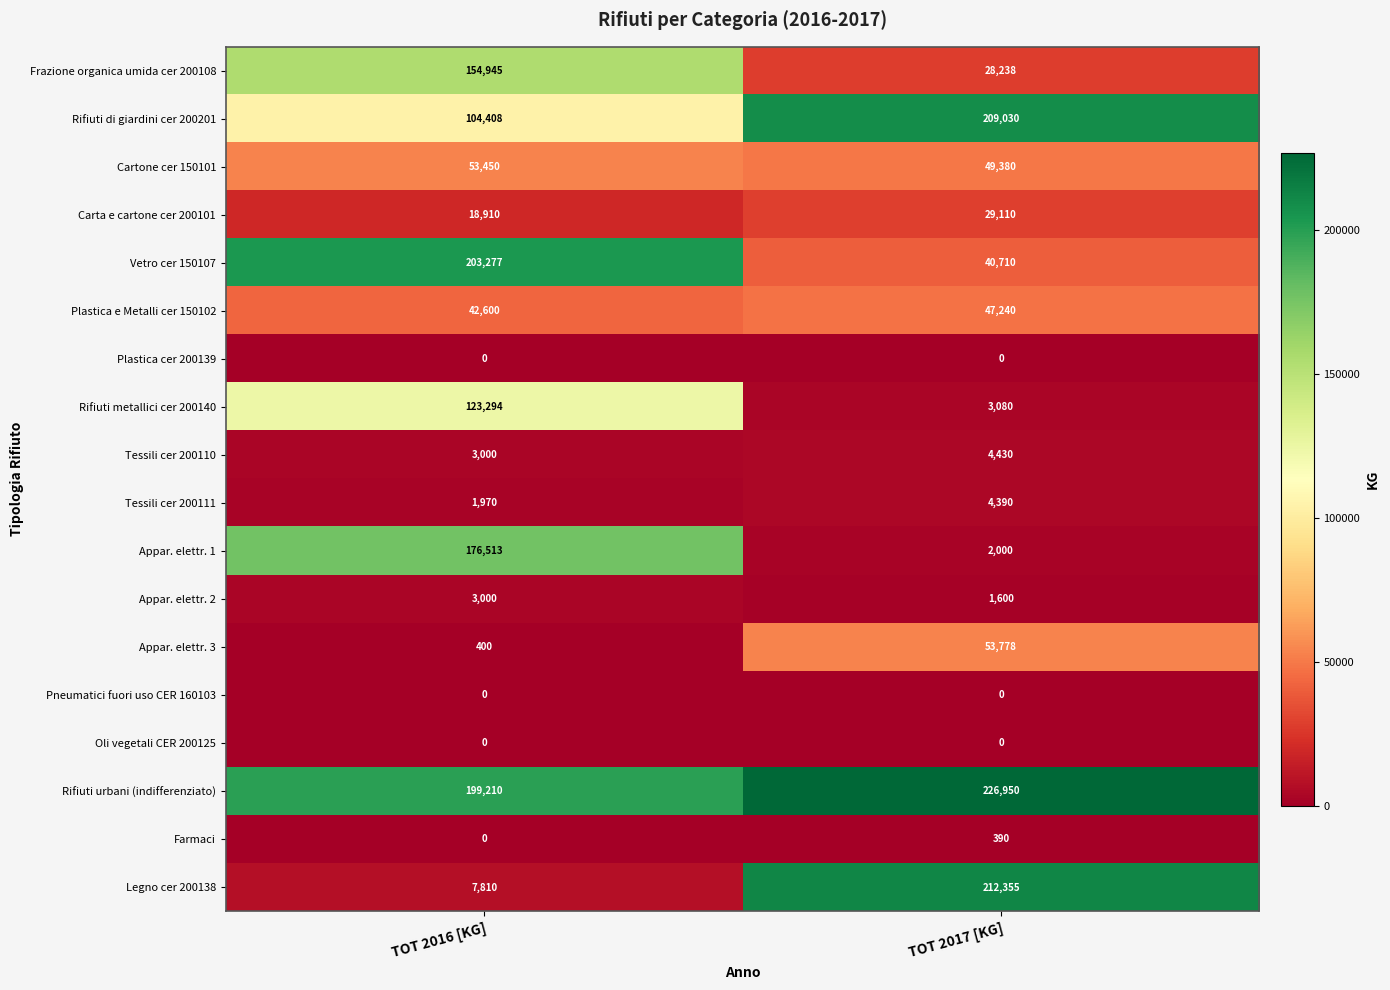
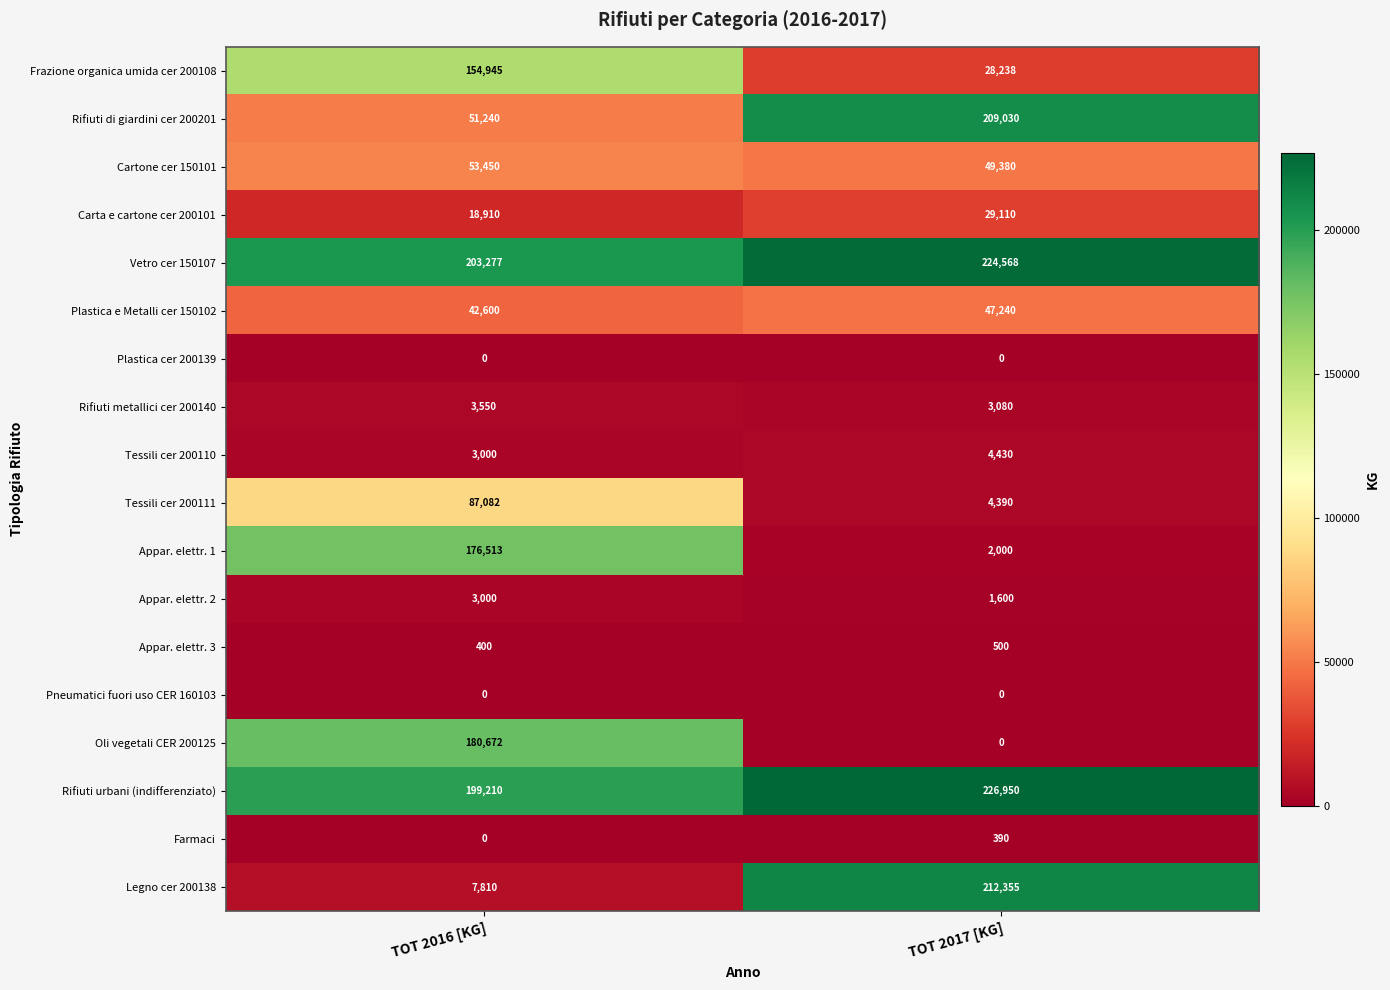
  {
    "Frazione organica umida cer 200108": {
      "TOT 2016 [KG]": "154,945",
      "TOT 2017 [KG]": "28,238"
    },
    "Rifiuti di giardini cer 200201": {
-     "TOT 2016 [KG]": "104,408",
+     "TOT 2016 [KG]": "51,240",
      "TOT 2017 [KG]": "209,030"
    },
    "Cartone cer 150101": {
      "TOT 2016 [KG]": "53,450",
      "TOT 2017 [KG]": "49,380"
    },
    "Carta e cartone cer 200101": {
      "TOT 2016 [KG]": "18,910",
      "TOT 2017 [KG]": "29,110"
    },
    "Vetro cer 150107": {
      "TOT 2016 [KG]": "203,277",
-     "TOT 2017 [KG]": "40,710"
+     "TOT 2017 [KG]": "224,568"
    },
    "Plastica e Metalli cer 150102": {
      "TOT 2016 [KG]": "42,600",
      "TOT 2017 [KG]": "47,240"
    },
    "Plastica cer 200139": {
      "TOT 2016 [KG]": "0",
      "TOT 2017 [KG]": "0"
    },
    "Rifiuti metallici cer 200140": {
-     "TOT 2016 [KG]": "123,294",
+     "TOT 2016 [KG]": "3,550",
      "TOT 2017 [KG]": "3,080"
    },
    "Tessili cer 200110": {
      "TOT 2016 [KG]": "3,000",
      "TOT 2017 [KG]": "4,430"
    },
    "Tessili cer 200111": {
-     "TOT 2016 [KG]": "1,970",
+     "TOT 2016 [KG]": "87,082",
      "TOT 2017 [KG]": "4,390"
    },
    "Appar. elettr. 1": {
      "TOT 2016 [KG]": "176,513",
      "TOT 2017 [KG]": "2,000"
    },
    "Appar. elettr. 2": {
      "TOT 2016 [KG]": "3,000",
      "TOT 2017 [KG]": "1,600"
    },
    "Appar. elettr. 3": {
      "TOT 2016 [KG]": "400",
-     "TOT 2017 [KG]": "53,778"
+     "TOT 2017 [KG]": "500"
    },
    "Pneumatici fuori uso CER 160103": {
      "TOT 2016 [KG]": "0",
      "TOT 2017 [KG]": "0"
    },
    "Oli vegetali CER 200125": {
-     "TOT 2016 [KG]": "0",
+     "TOT 2016 [KG]": "180,672",
      "TOT 2017 [KG]": "0"
    },
    "Rifiuti urbani (indifferenziato)": {
      "TOT 2016 [KG]": "199,210",
      "TOT 2017 [KG]": "226,950"
    },
    "Farmaci": {
      "TOT 2016 [KG]": "0",
      "TOT 2017 [KG]": "390"
    },
    "Legno cer 200138": {
      "TOT 2016 [KG]": "7,810",
      "TOT 2017 [KG]": "212,355"
    }
  }
